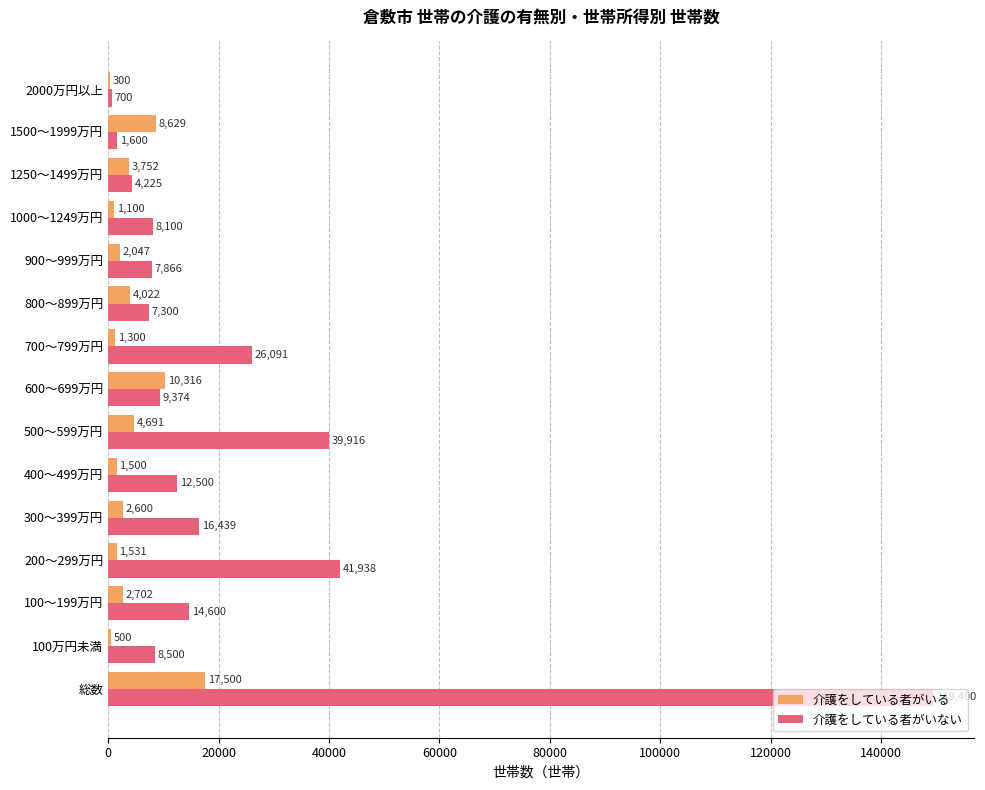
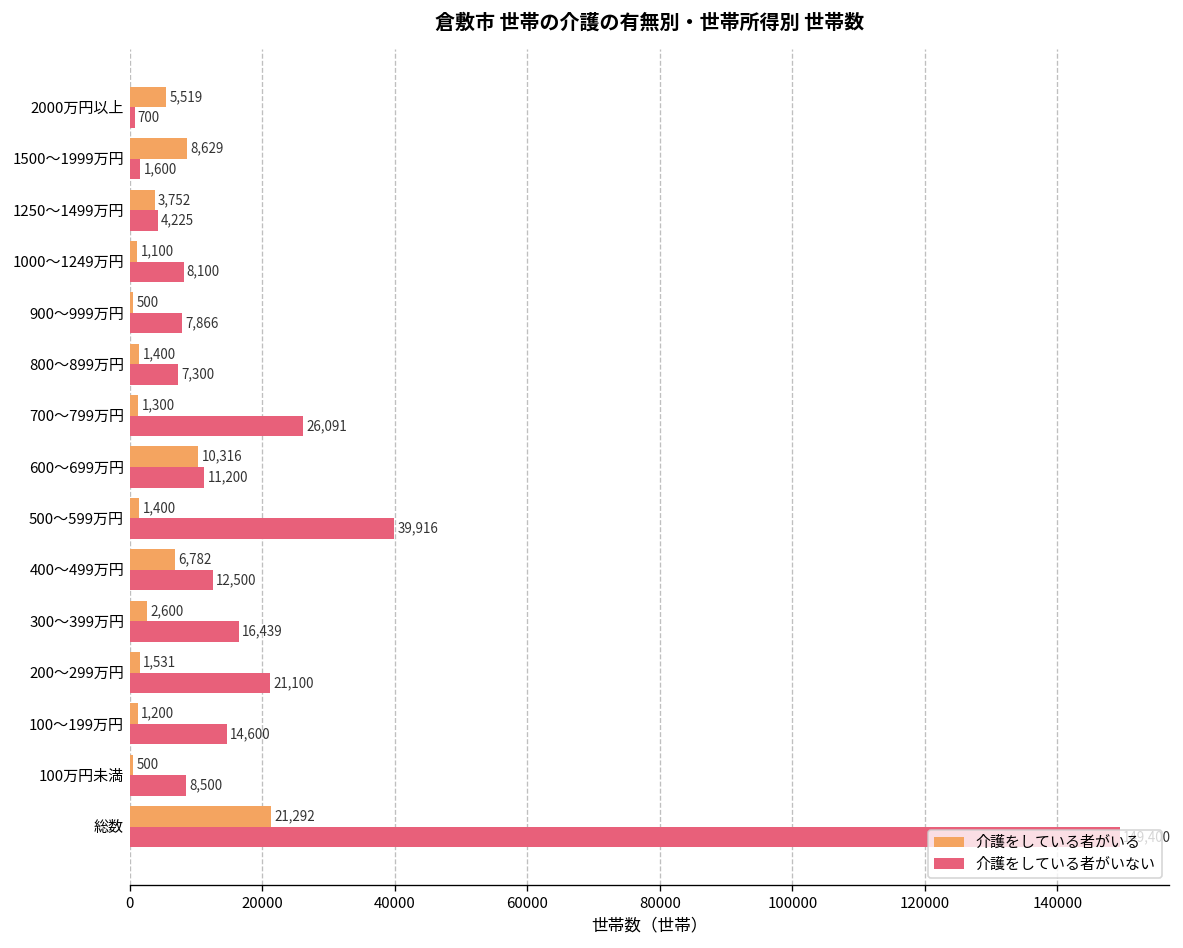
  {
    "介護をしている者がいる": {
-     "2000万円以上": "300",
+     "2000万円以上": "5,519",
      "1500～1999万円": "8,629",
      "1250～1499万円": "3,752",
      "1000～1249万円": "1,100",
-     "900～999万円": "2,047",
-     "800～899万円": "4,022",
+     "900～999万円": "500",
+     "800～899万円": "1,400",
      "700～799万円": "1,300",
      "600～699万円": "10,316",
-     "500～599万円": "4,691",
-     "400～499万円": "1,500",
+     "500～599万円": "1,400",
+     "400～499万円": "6,782",
      "300～399万円": "2,600",
      "200～299万円": "1,531",
-     "100～199万円": "2,702",
+     "100～199万円": "1,200",
      "100万円未満": "500",
-     "総数": "17,500"
+     "総数": "21,292"
    },
    "介護をしている者がいない": {
      "2000万円以上": "700",
      "1500～1999万円": "1,600",
      "1250～1499万円": "4,225",
      "1000～1249万円": "8,100",
      "900～999万円": "7,866",
      "800～899万円": "7,300",
      "700～799万円": "26,091",
-     "600～699万円": "9,374",
+     "600～699万円": "11,200",
      "500～599万円": "39,916",
      "400～499万円": "12,500",
      "300～399万円": "16,439",
-     "200～299万円": "41,938",
+     "200～299万円": "21,100",
      "100～199万円": "14,600",
      "100万円未満": "8,500"
    }
  }
